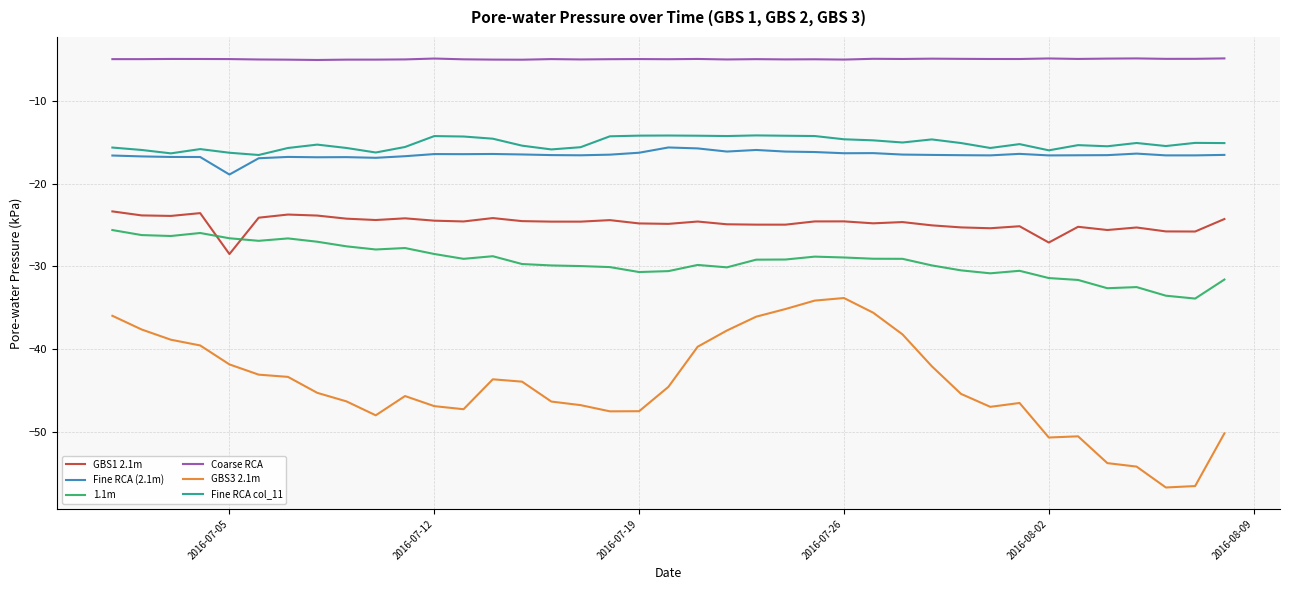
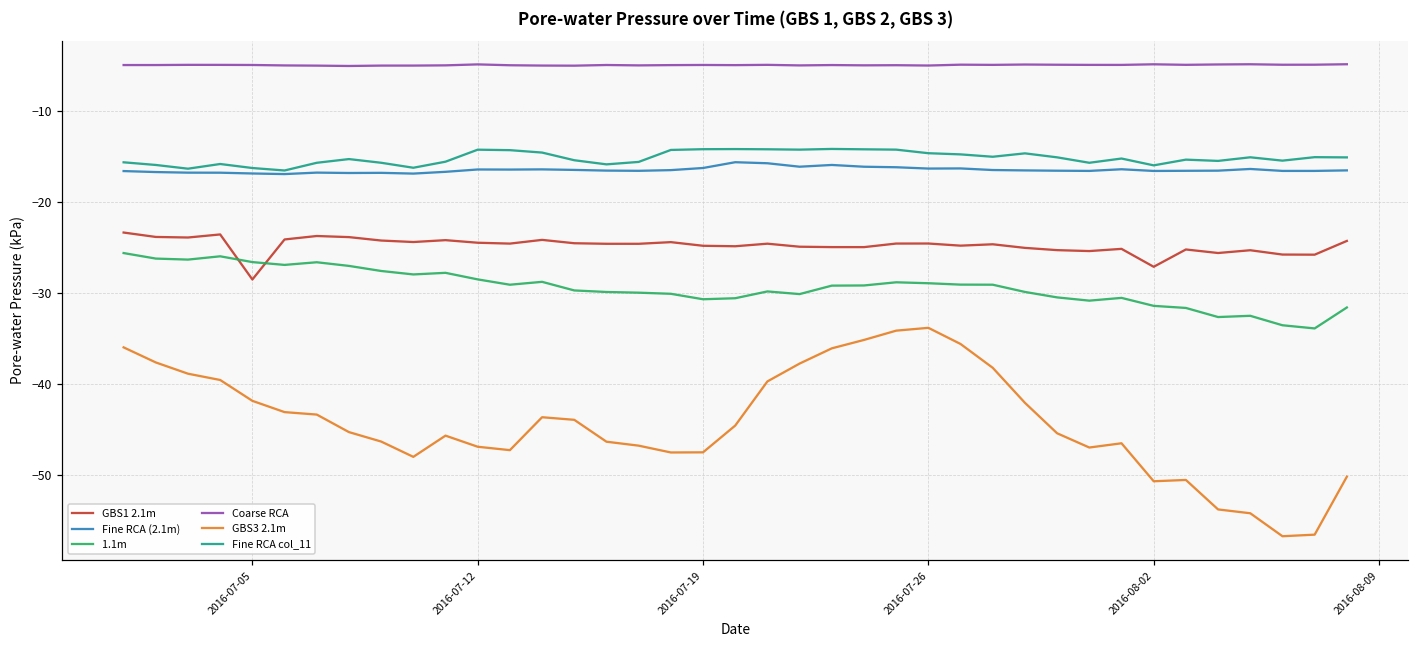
  {
    "GBS1 2.1m": {
      "2016-07-05": -29,
      "2016-07-12": -24,
      "2016-07-19": -25,
      "2016-07-26": -25,
      "2016-08-02": -27
    },
    "Fine RCA (2.1m)": {
-     "2016-07-05": -19,
+     "2016-07-05": -17,
      "2016-07-12": -16,
      "2016-07-19": -16,
      "2016-07-26": -16,
      "2016-08-02": -17
    },
    "Coarse RCA": {
      "2016-07-05": -5,
      "2016-07-12": -5,
      "2016-07-19": -5,
      "2016-07-26": -5,
      "2016-08-02": -5
    },
    "GBS3 2.1m": {
      "2016-07-05": -42,
      "2016-07-12": -47,
      "2016-07-19": -47,
      "2016-07-26": -34,
      "2016-08-02": -51
    }
  }
